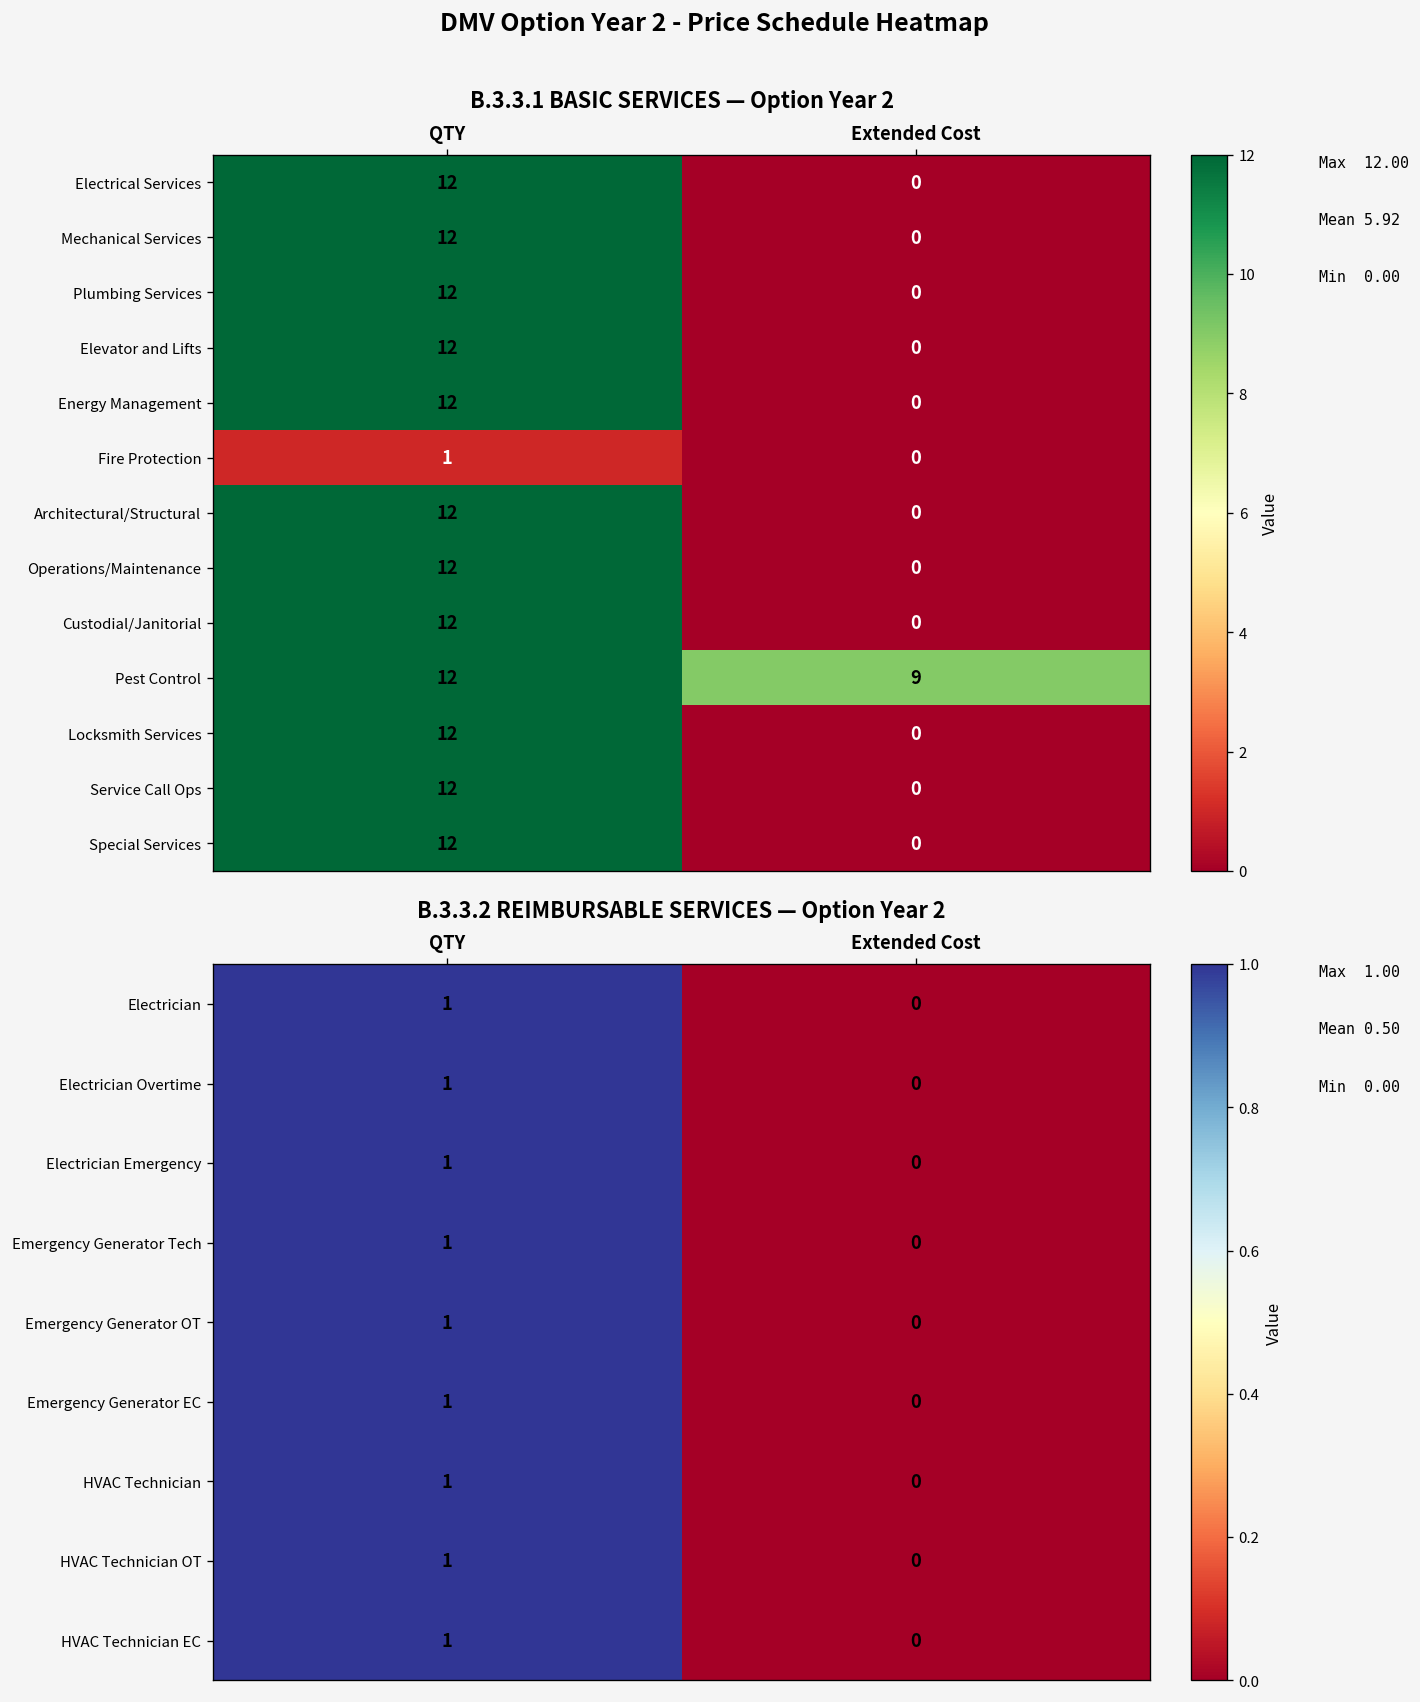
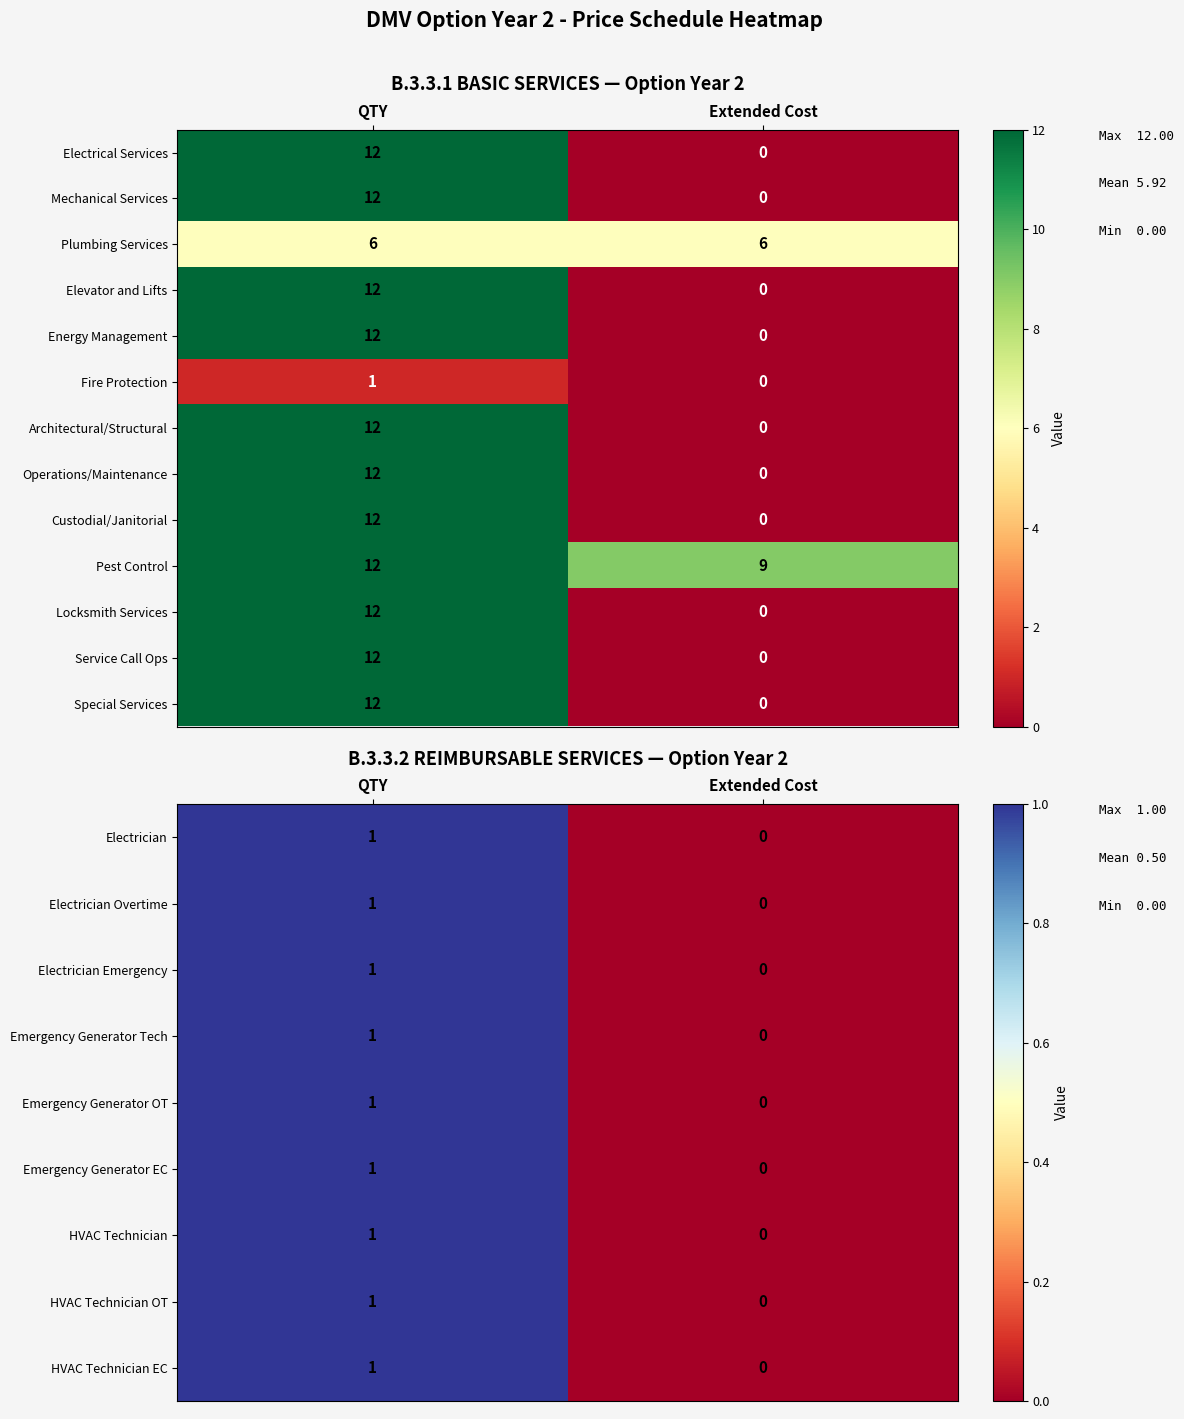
  {
    "B.3.3.1 BASIC SERVICES — Option Year 2": {
      "Electrical Services": {
        "QTY": 12,
        "Extended Cost": 0
      },
      "Mechanical Services": {
        "QTY": 12,
        "Extended Cost": 0
      },
      "Plumbing Services": {
-       "QTY": 12,
-       "Extended Cost": 0
+       "QTY": 6,
+       "Extended Cost": 6
      },
      "Elevator and Lifts": {
        "QTY": 12,
        "Extended Cost": 0
      },
      "Energy Management": {
        "QTY": 12,
        "Extended Cost": 0
      },
      "Fire Protection": {
        "QTY": 1,
        "Extended Cost": 0
      },
      "Architectural/Structural": {
        "QTY": 12,
        "Extended Cost": 0
      },
      "Operations/Maintenance": {
        "QTY": 12,
        "Extended Cost": 0
      },
      "Custodial/Janitorial": {
        "QTY": 12,
        "Extended Cost": 0
      },
      "Pest Control": {
        "QTY": 12,
        "Extended Cost": 9
      },
      "Locksmith Services": {
        "QTY": 12,
        "Extended Cost": 0
      },
      "Service Call Ops": {
        "QTY": 12,
        "Extended Cost": 0
      },
      "Special Services": {
        "QTY": 12,
        "Extended Cost": 0
      }
    },
    "B.3.3.2 REIMBURSABLE SERVICES — Option Year 2": {
      "Electrician": {
        "QTY": 1,
        "Extended Cost": 0
      },
      "Electrician Overtime": {
        "QTY": 1,
        "Extended Cost": 0
      },
      "Electrician Emergency": {
        "QTY": 1,
        "Extended Cost": 0
      },
      "Emergency Generator Tech": {
        "QTY": 1,
        "Extended Cost": 0
      },
      "Emergency Generator OT": {
        "QTY": 1,
        "Extended Cost": 0
      },
      "Emergency Generator EC": {
        "QTY": 1,
        "Extended Cost": 0
      },
      "HVAC Technician": {
        "QTY": 1,
        "Extended Cost": 0
      },
      "HVAC Technician OT": {
        "QTY": 1,
        "Extended Cost": 0
      },
      "HVAC Technician EC": {
        "QTY": 1,
        "Extended Cost": 0
      }
    }
  }
